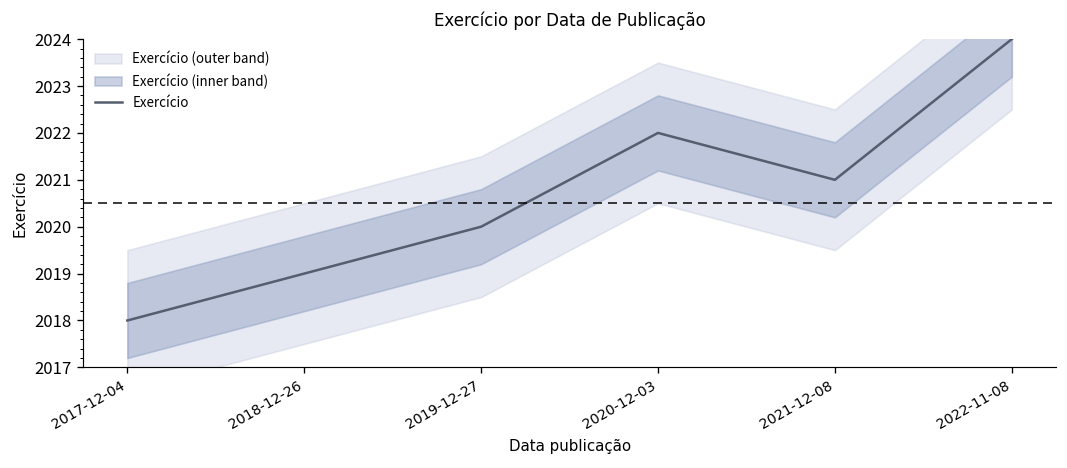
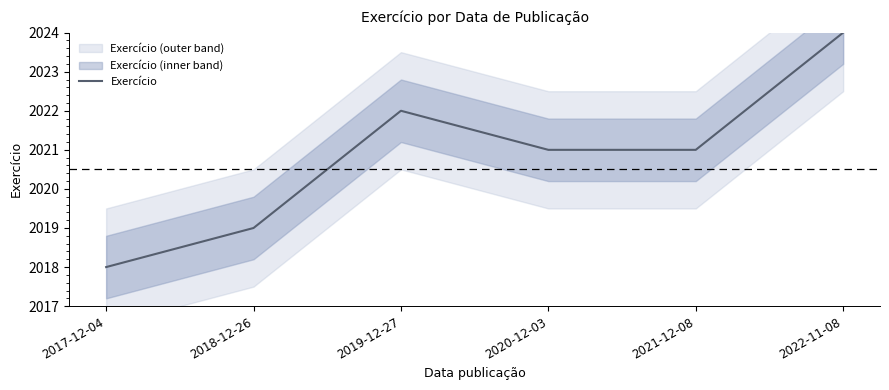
  {
    "Exercício": {
      "2017-12-04": 2018,
      "2018-12-26": 2019,
-     "2019-12-27": 2020,
-     "2020-12-03": 2022,
+     "2019-12-27": 2022,
+     "2020-12-03": 2021,
      "2021-12-08": 2021,
      "2022-11-08": 2024
    }
  }
